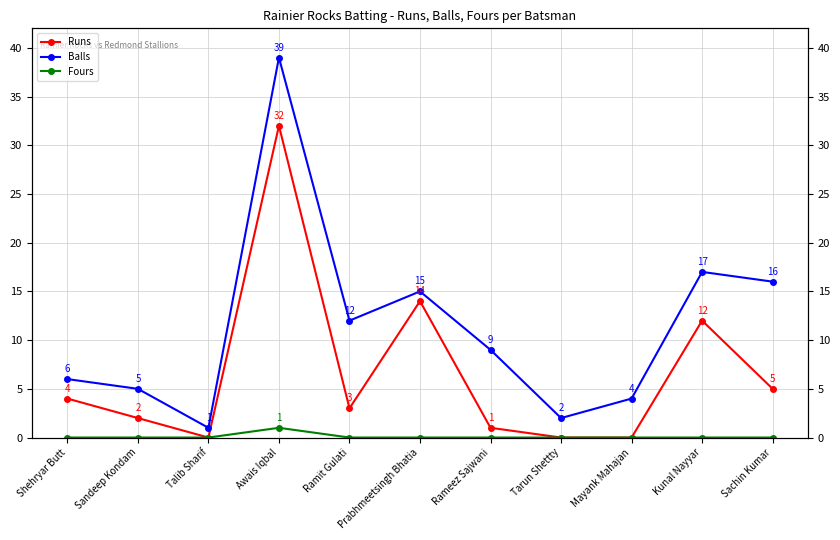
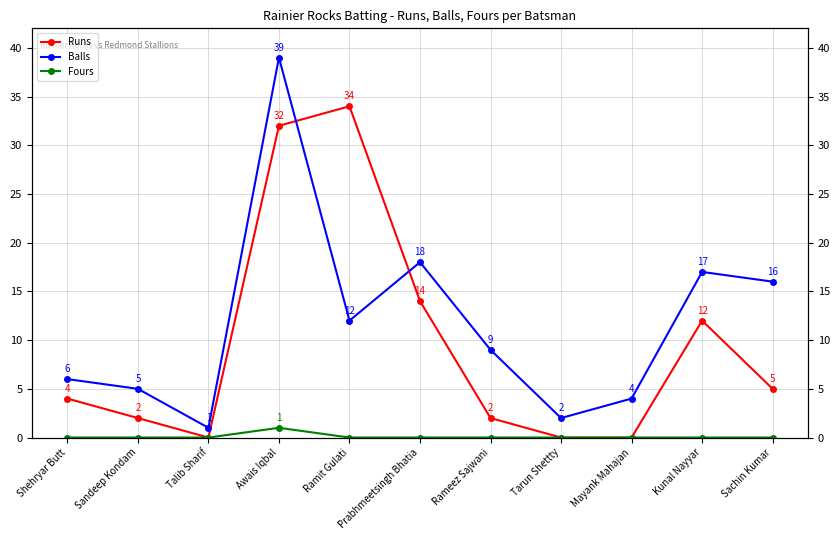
  {
    "Runs": {
      "Shehryar Butt": 4,
      "Sandeep Kondam": 2,
      "Awais Iqbal": 32,
-     "Ramit Gulati": 3,
-     "Rameez Sajwani": 1,
+     "Ramit Gulati": 34,
+     "Rameez Sajwani": 2,
      "Kunal Nayyar": 12,
      "Sachin Kumar": 5
    },
    "Balls": {
      "Shehryar Butt": 6,
      "Sandeep Kondam": 5,
      "Talib Sharif": 1,
      "Awais Iqbal": 39,
      "Ramit Gulati": 12,
-     "Prabhmeetsingh Bhatia": 15,
+     "Prabhmeetsingh Bhatia": 18,
      "Rameez Sajwani": 9,
      "Tarun Shettty": 2,
      "Mayank Mahajan": 4,
      "Kunal Nayyar": 17,
      "Sachin Kumar": 16
    },
    "Fours": {
      "Awais Iqbal": 1
    }
  }
